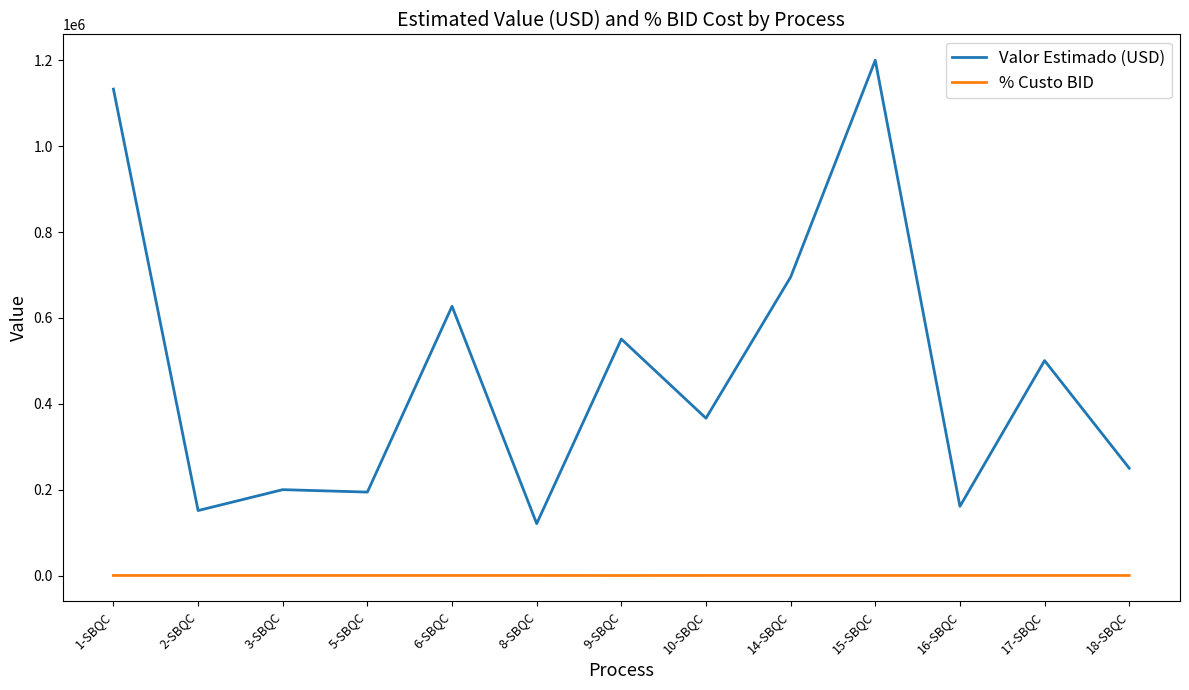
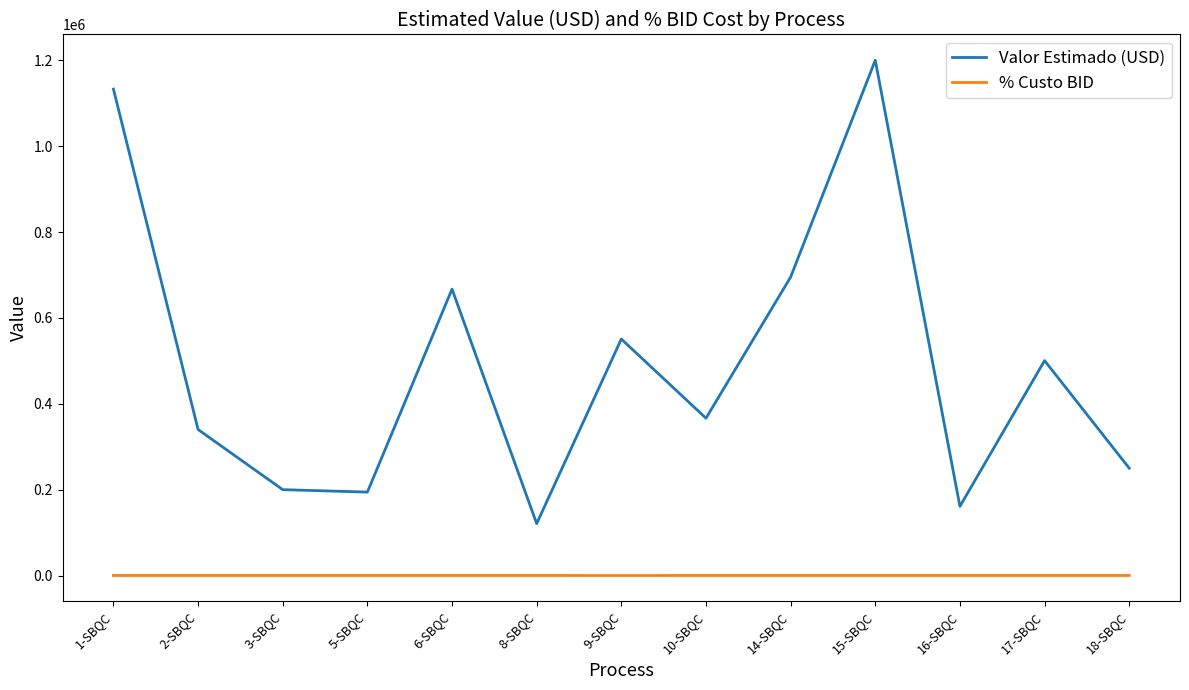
  {
    "Valor Estimado (USD)": {
      "1-SBQC": 1130000,
-     "2-SBQC": 150000,
+     "2-SBQC": 340000,
      "3-SBQC": 200000,
      "5-SBQC": 190000,
-     "6-SBQC": 630000,
+     "6-SBQC": 670000,
      "8-SBQC": 120000,
      "9-SBQC": 550000,
      "10-SBQC": 370000,
      "14-SBQC": 700000,
      "15-SBQC": 1200000,
      "16-SBQC": 160000,
      "17-SBQC": 500000,
      "18-SBQC": 250000
    },
    "% Custo BID": {
      "1-SBQC": 0,
      "2-SBQC": 0,
      "3-SBQC": 0,
      "5-SBQC": 0,
      "6-SBQC": 0,
      "8-SBQC": 0,
      "9-SBQC": 0,
      "10-SBQC": 0,
      "14-SBQC": 0,
      "15-SBQC": 0,
      "16-SBQC": 0,
      "17-SBQC": 0,
      "18-SBQC": 0
    }
  }
